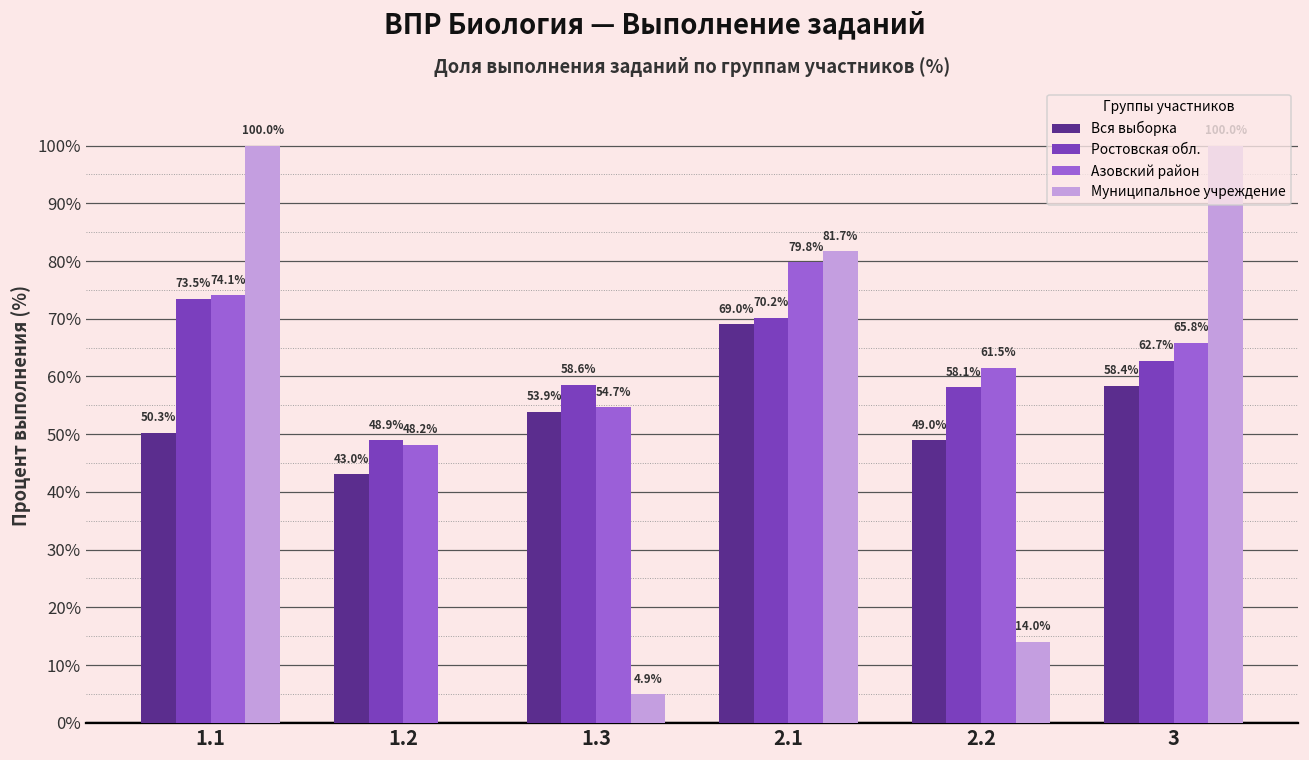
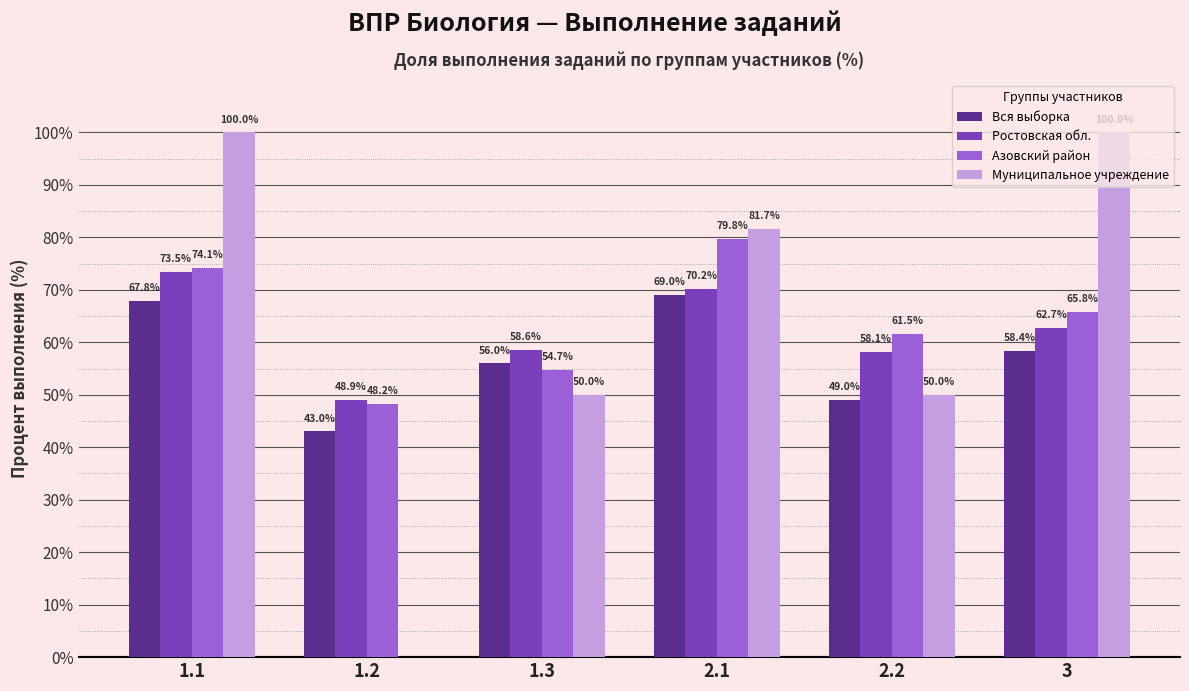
  {
    "Вся выборка": {
-     "1.1": "50.3%",
+     "1.1": "67.8%",
      "1.2": "43.0%",
-     "1.3": "53.9%",
+     "1.3": "56.0%",
      "2.1": "69.0%",
      "2.2": "49.0%",
      "3": "58.4%"
    },
    "Муниципальное учреждение": {
      "1.1": "100.0%",
-     "1.3": "4.9%",
+     "1.3": "50.0%",
      "2.1": "81.7%",
-     "2.2": "14.0%"
+     "2.2": "50.0%"
    }
  }
